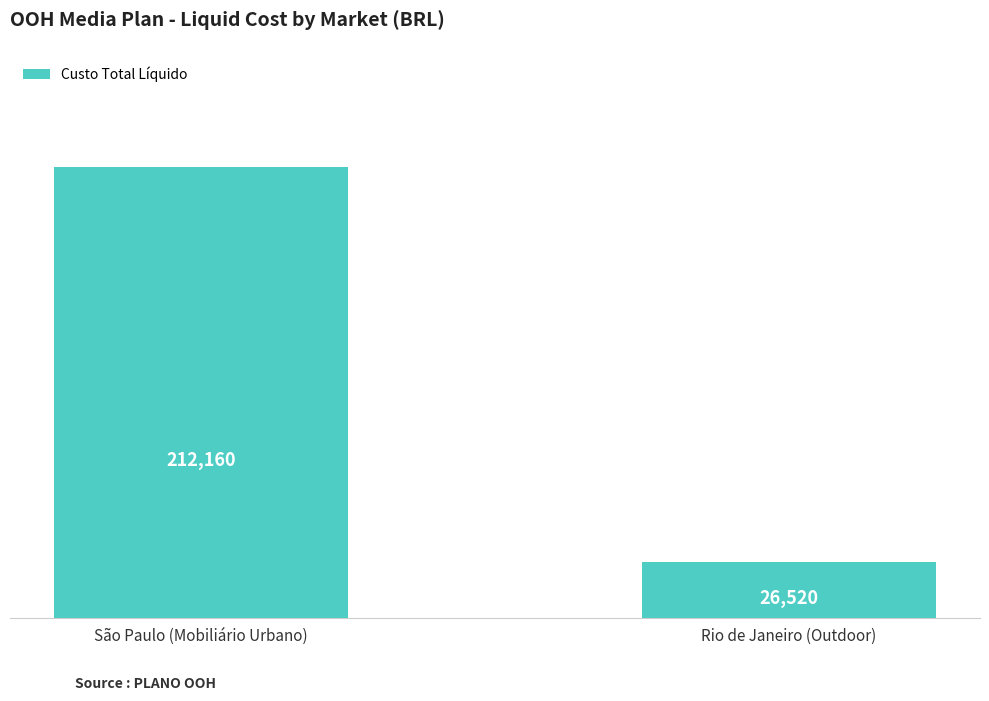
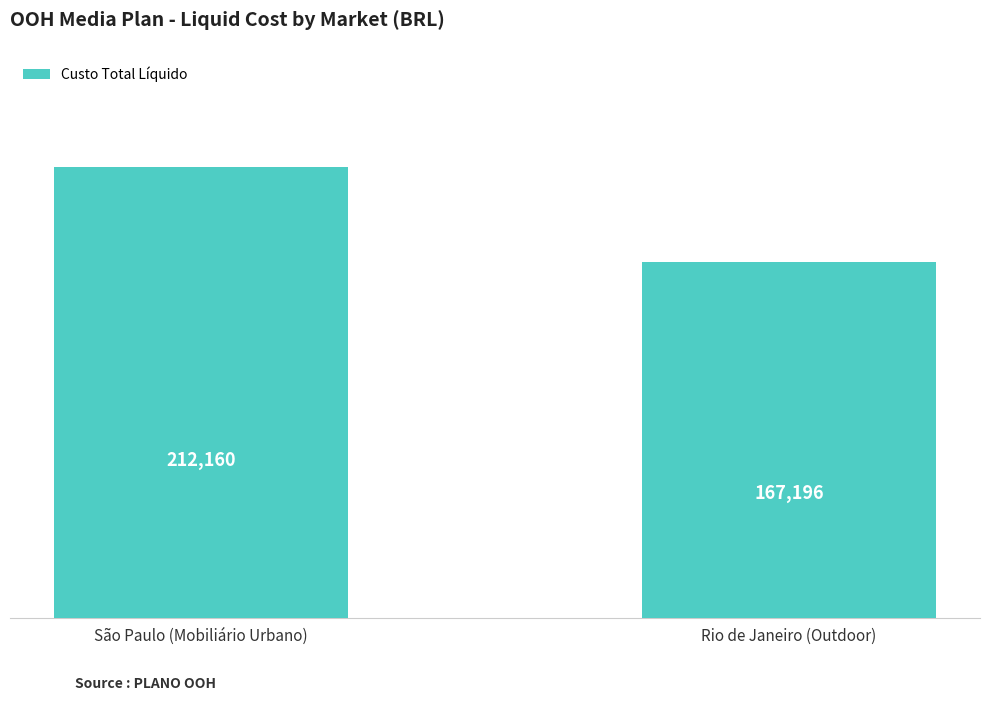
  {
    "São Paulo (Mobiliário Urbano)": "212,160",
-   "Rio de Janeiro (Outdoor)": "26,520"
+   "Rio de Janeiro (Outdoor)": "167,196"
  }
